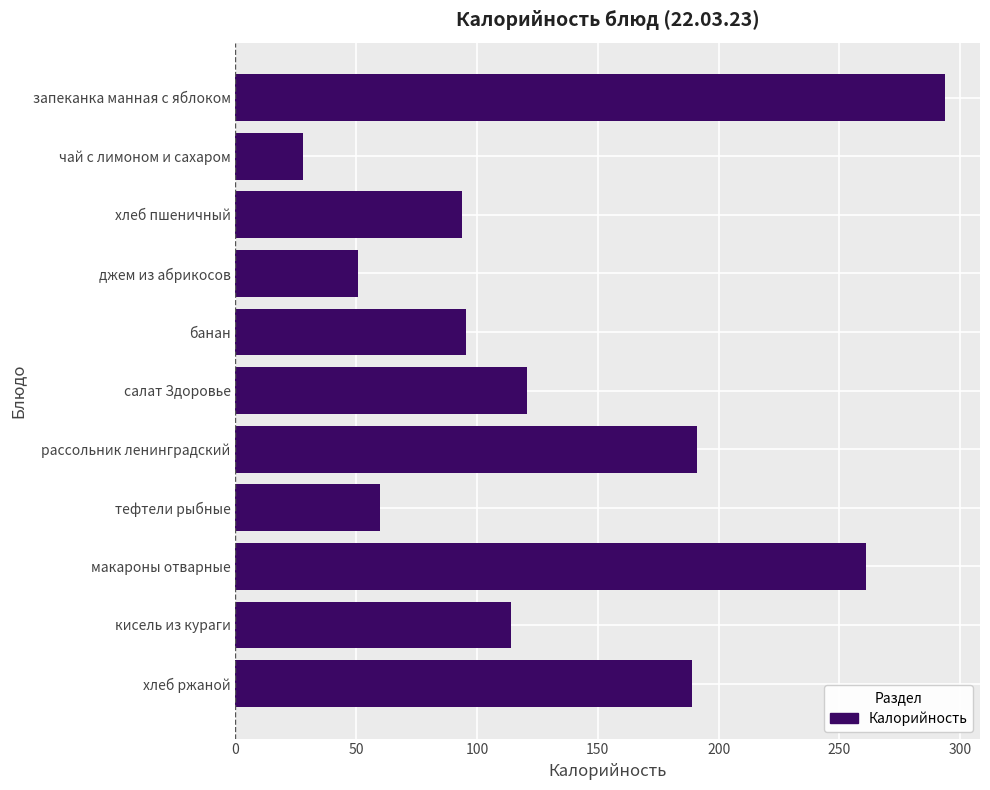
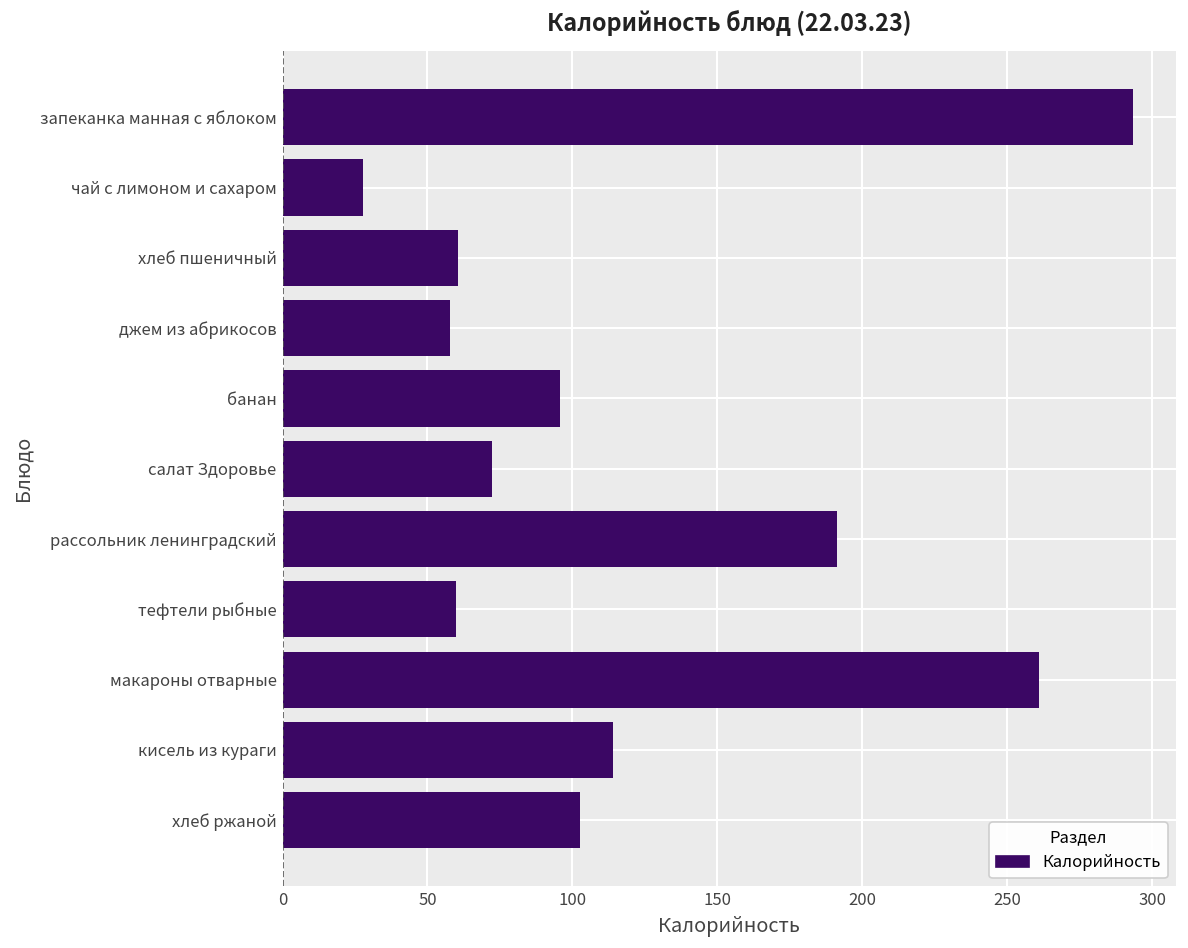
  {
    "запеканка манная с яблоком": 294,
    "чай с лимоном и сахаром": 28,
-   "хлеб пшеничный": 94,
-   "джем из абрикосов": 51,
+   "хлеб пшеничный": 61,
+   "джем из абрикосов": 58,
    "банан": 96,
-   "салат Здоровье": 121,
+   "салат Здоровье": 72,
    "рассольник ленинградский": 191,
    "тефтели рыбные": 60,
    "макароны отварные": 261,
    "кисель из кураги": 114,
-   "хлеб ржаной": 189
+   "хлеб ржаной": 103
  }
